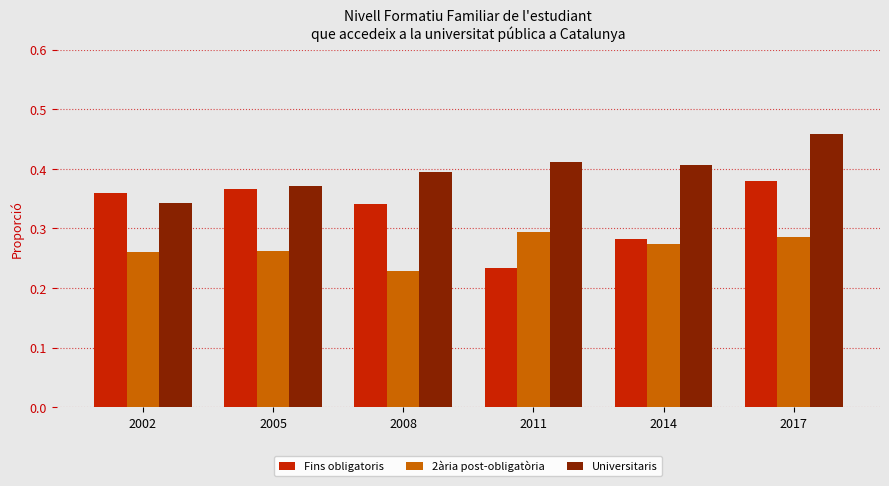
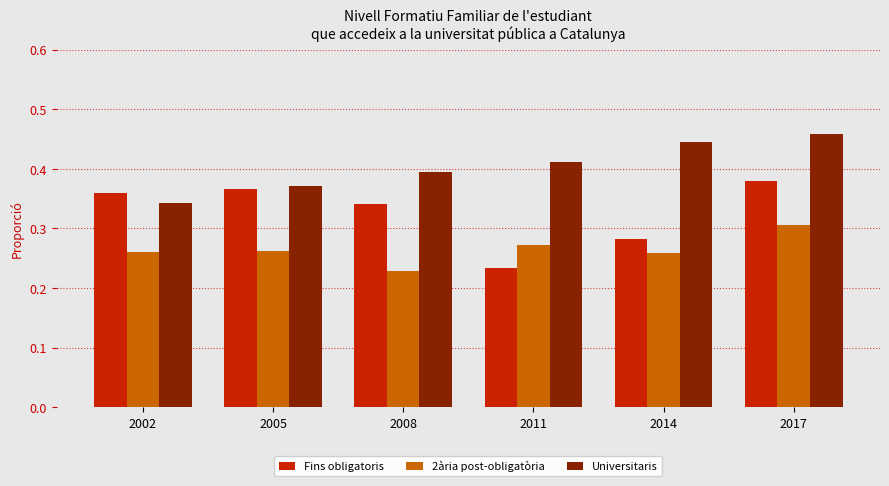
  {
    "Fins obligatoris": {
      "2002": 0.36,
      "2005": 0.37,
      "2008": 0.34,
      "2011": 0.23,
      "2014": 0.28,
      "2017": 0.38
    },
    "2ària post-obligatòria": {
      "2002": 0.26,
      "2005": 0.26,
      "2008": 0.23,
-     "2011": 0.29,
-     "2014": 0.27,
-     "2017": 0.29
+     "2011": 0.27,
+     "2014": 0.26,
+     "2017": 0.31
    },
    "Universitaris": {
      "2002": 0.34,
      "2005": 0.37,
      "2008": 0.40,
      "2011": 0.41,
-     "2014": 0.41,
+     "2014": 0.44,
      "2017": 0.46
    }
  }
